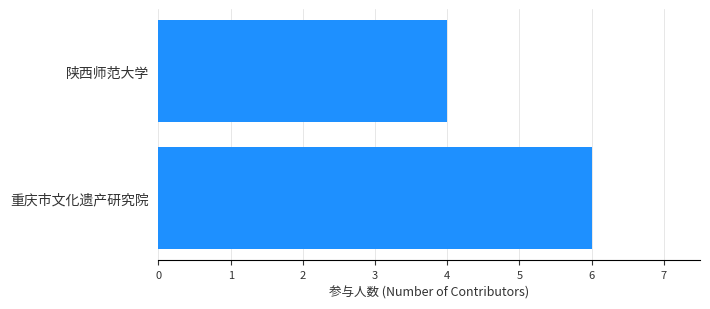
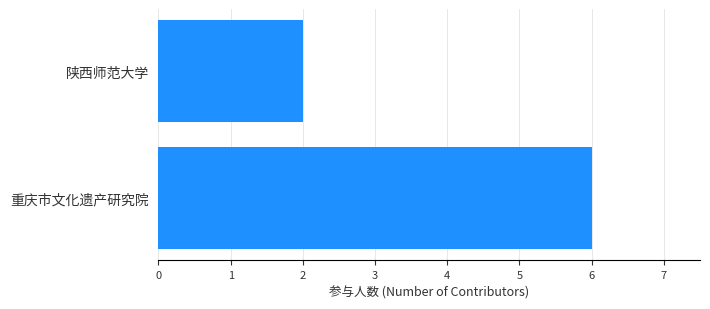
  {
-   "陕西师范大学": 4,
+   "陕西师范大学": 2,
    "重庆市文化遗产研究院": 6
  }
